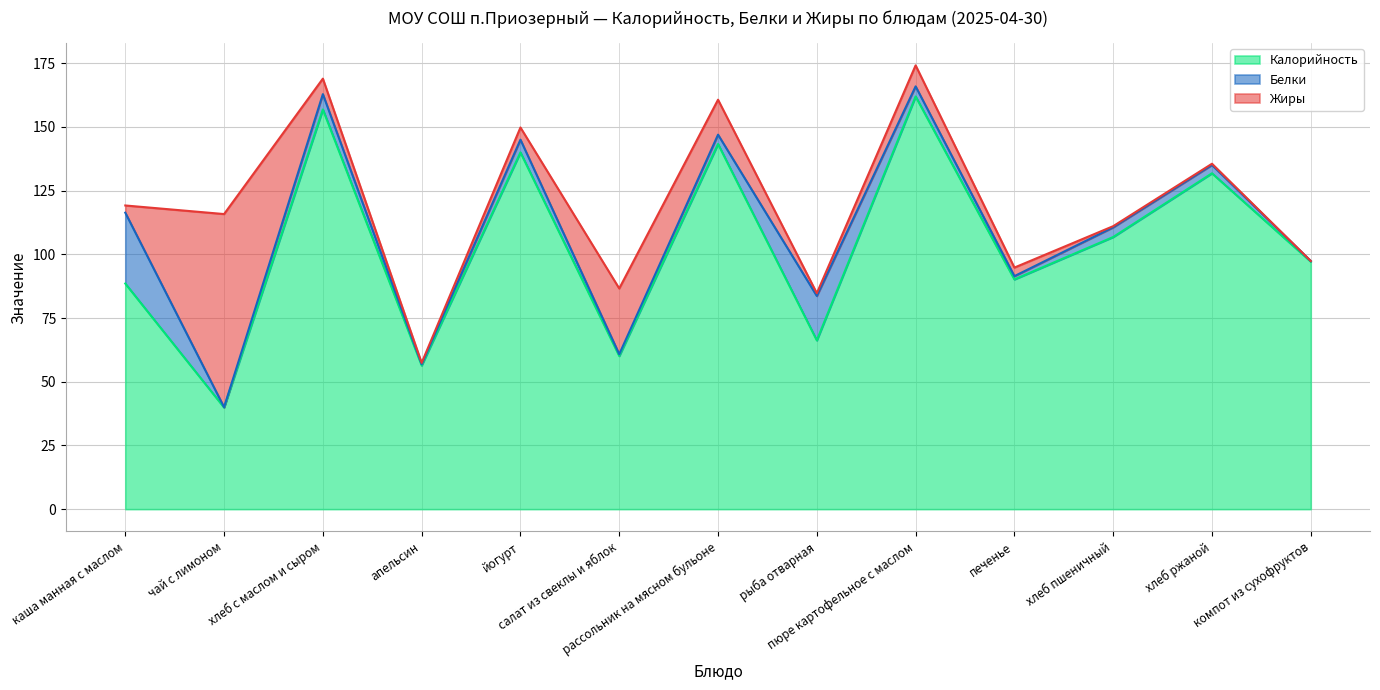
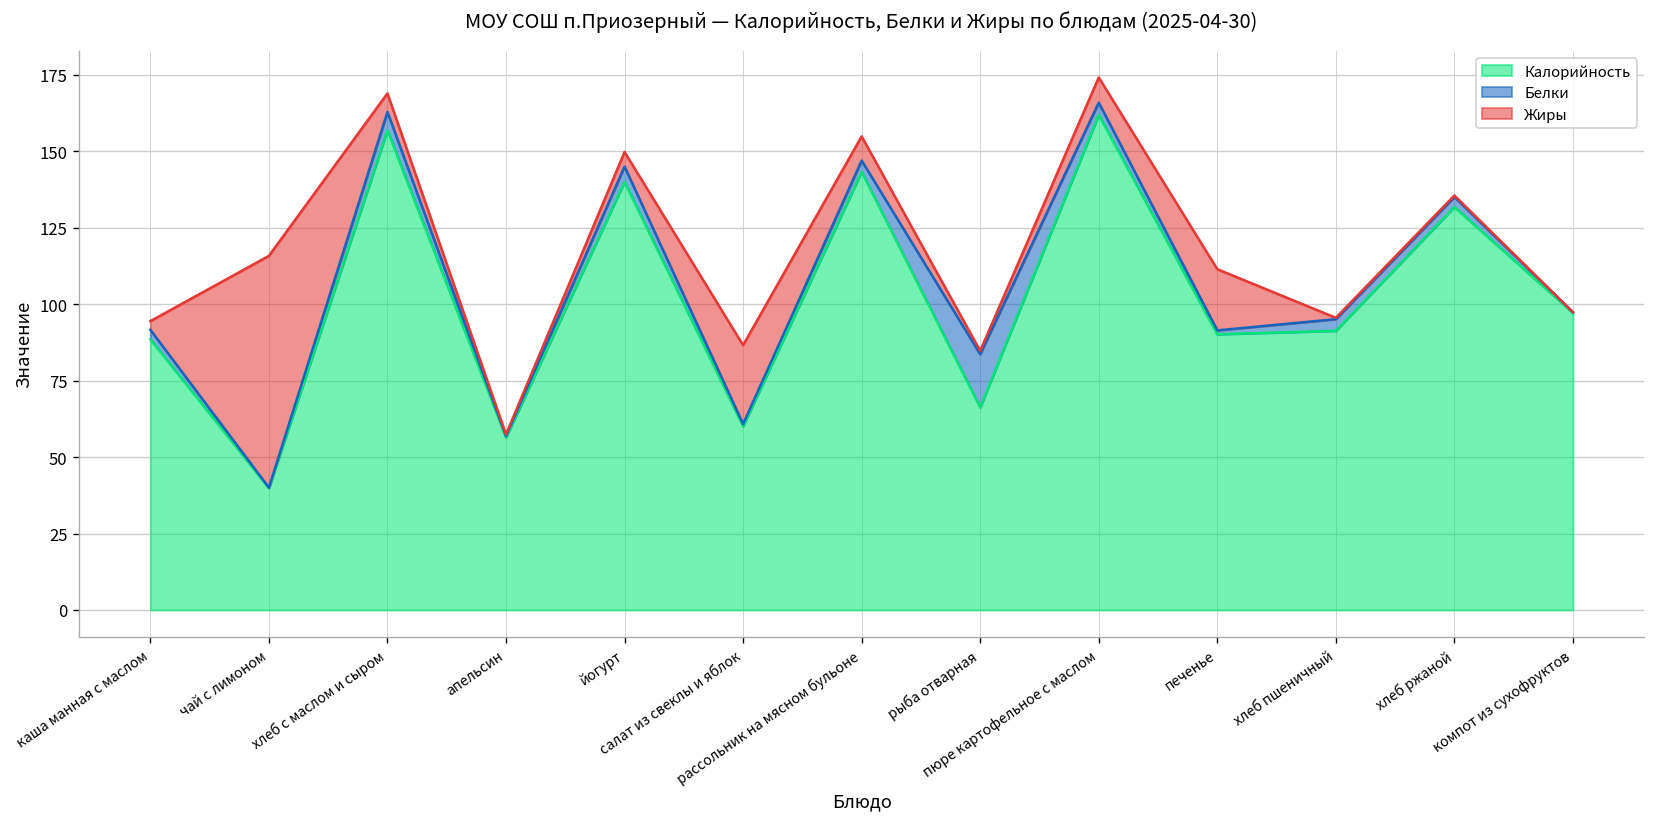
  {
    "Калорийность": {
      "каша манная с маслом": 89,
      "хлеб с маслом и сыром": 157,
      "йогурт": 140,
      "рассольник на мясном бульоне": 143,
      "рыба отварная": 66,
      "пюре картофельное с маслом": 162,
      "печенье": 90,
-     "хлеб пшеничный": 107,
+     "хлеб пшеничный": 91,
      "хлеб ржаной": 132
    },
    "Белки": {
-     "каша манная с маслом": 28,
+     "каша манная с маслом": 3,
      "хлеб с маслом и сыром": 6,
      "йогурт": 5,
      "рассольник на мясном бульоне": 4,
      "рыба отварная": 17,
      "пюре картофельное с маслом": 4,
      "печенье": 1
    },
    "Жиры": {
      "каша манная с маслом": 3,
      "чай с лимоном": 76,
      "хлеб с маслом и сыром": 6,
      "йогурт": 5,
      "салат из свеклы и яблок": 26,
-     "рассольник на мясном бульоне": 14,
+     "рассольник на мясном бульоне": 8,
      "рыба отварная": 1,
      "пюре картофельное с маслом": 8,
-     "печенье": 3
+     "печенье": 20
    }
  }
